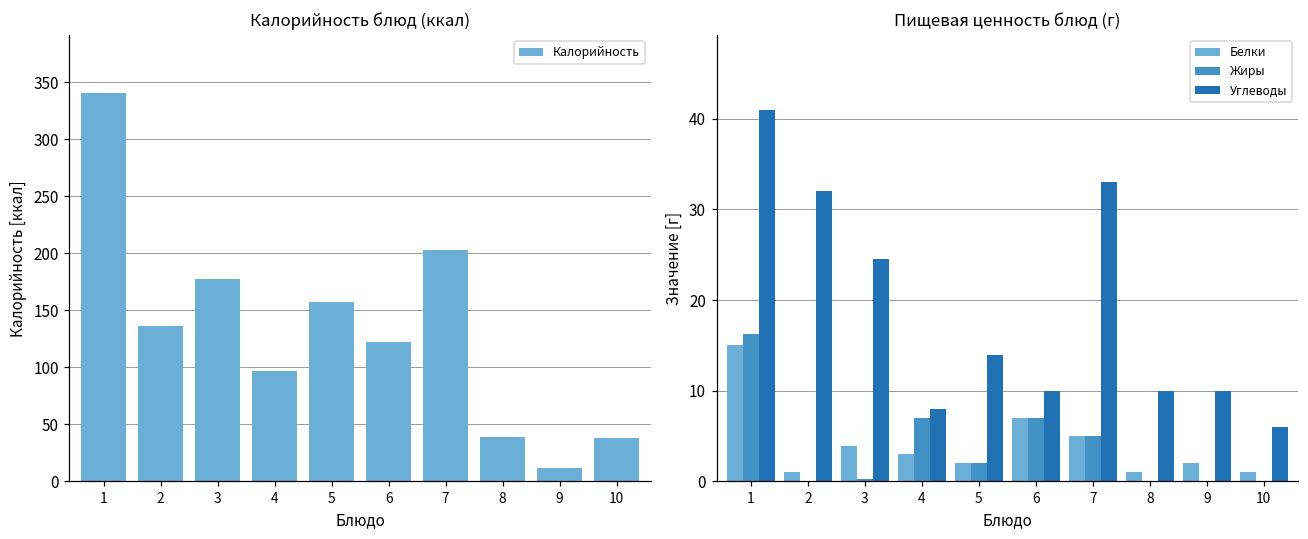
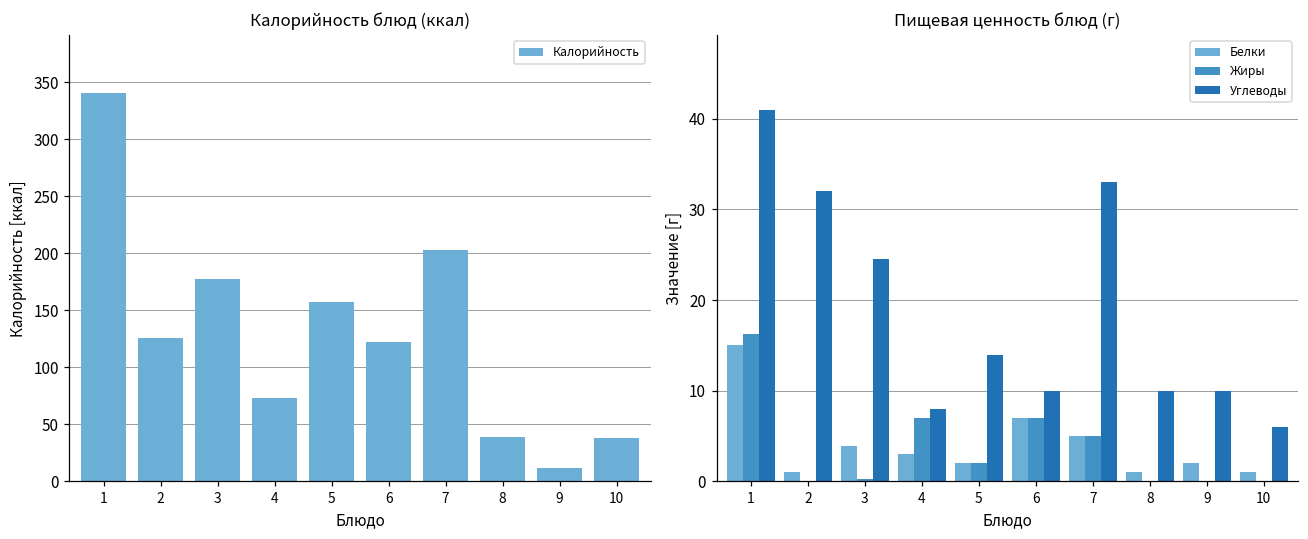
  {
    "Калорийность блюд (ккал)": {
      "1": 340,
-     "2": 136,
+     "2": 126,
      "3": 177,
-     "4": 97,
+     "4": 73,
      "5": 157,
      "6": 122,
      "7": 203,
      "8": 39,
      "9": 12,
      "10": 38
    }
  }
